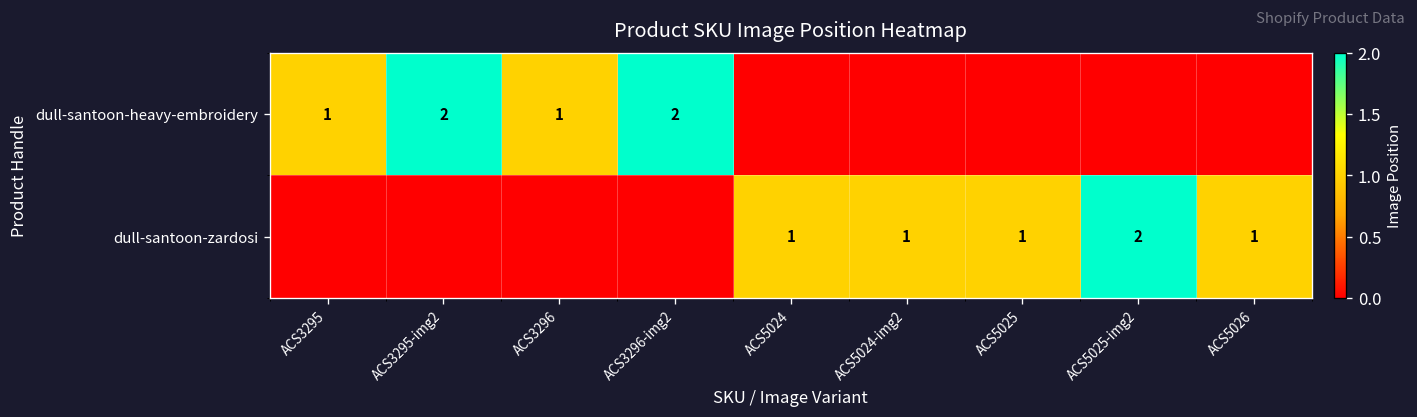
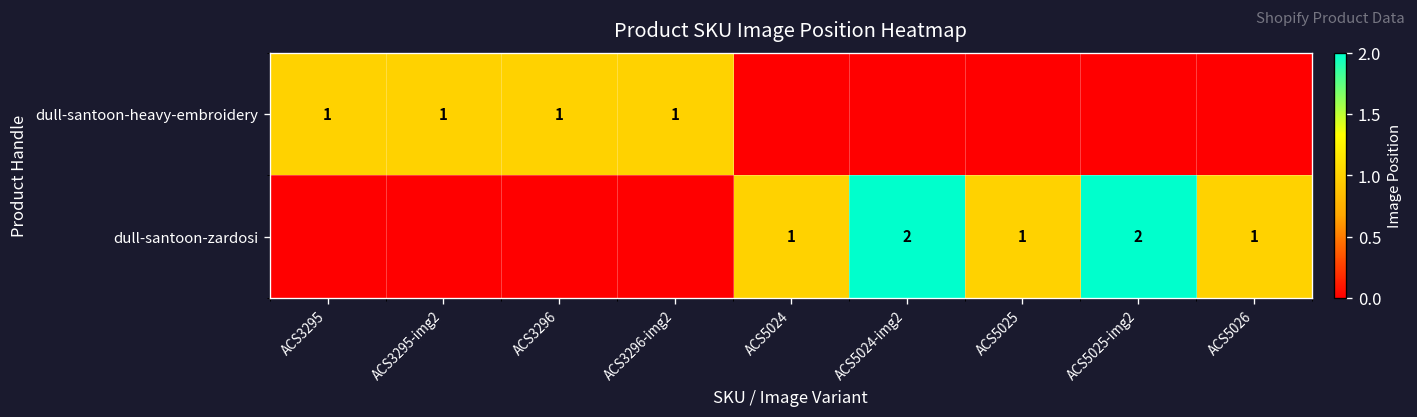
  {
    "dull-santoon-heavy-embroidery": {
      "ACS3295": 1,
-     "ACS3295-img2": 2,
+     "ACS3295-img2": 1,
      "ACS3296": 1,
-     "ACS3296-img2": 2
+     "ACS3296-img2": 1
    },
    "dull-santoon-zardosi": {
      "ACS5024": 1,
-     "ACS5024-img2": 1,
+     "ACS5024-img2": 2,
      "ACS5025": 1,
      "ACS5025-img2": 2,
      "ACS5026": 1
    }
  }
